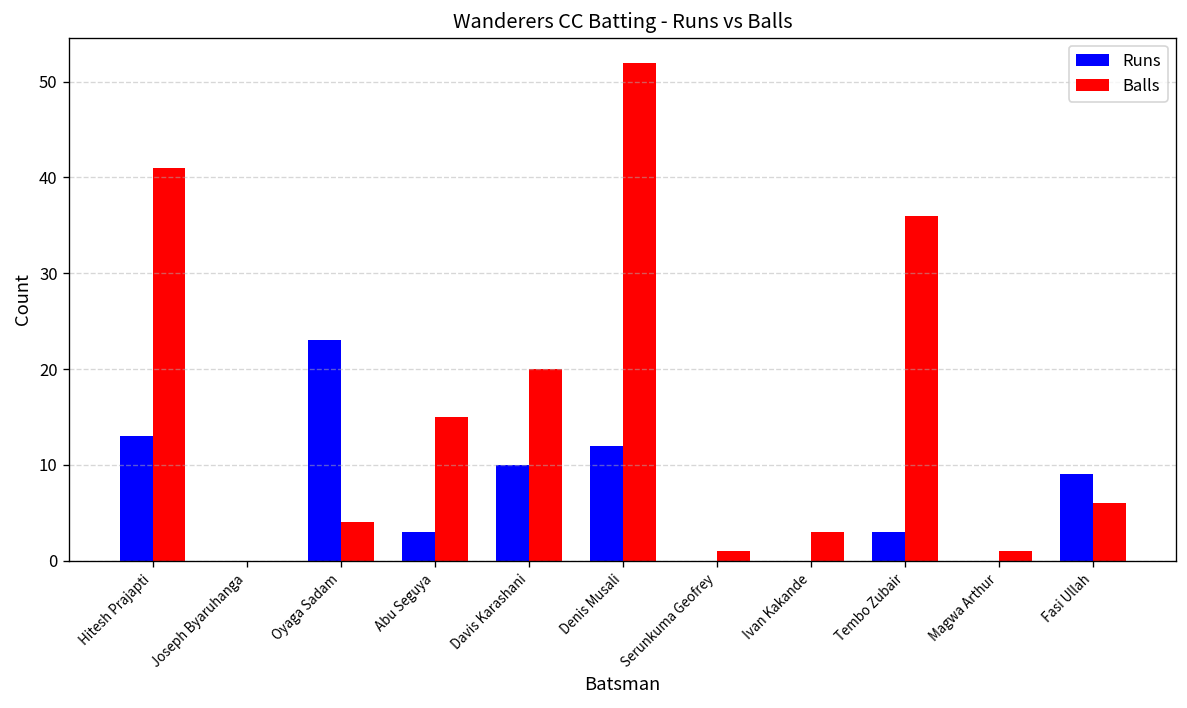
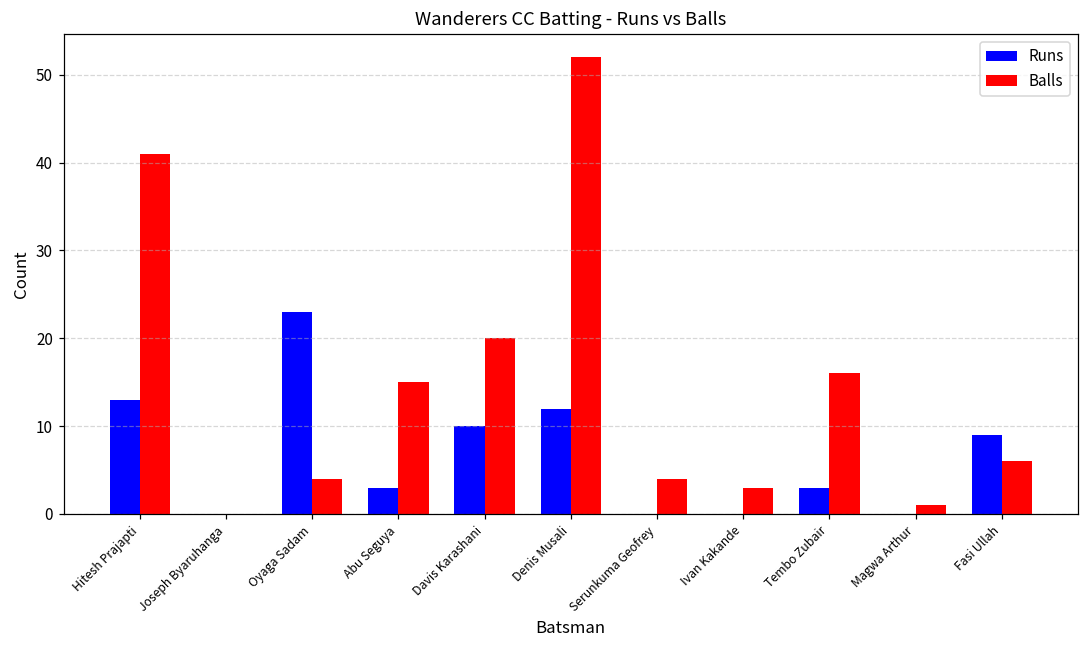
  {
    "Runs": {
      "Hitesh Prajapti": 13,
      "Joseph Byaruhanga": 0,
      "Oyaga Sadam": 23,
      "Abu Seguya": 3,
      "Davis Karashani": 10,
      "Denis Musali": 12,
      "Serunkuma Geofrey": 0,
      "Ivan Kakande": 0,
      "Tembo Zubair": 3,
      "Magwa Arthur": 0,
      "Fasi Ullah": 9
    },
    "Balls": {
      "Hitesh Prajapti": 41,
      "Joseph Byaruhanga": 0,
      "Oyaga Sadam": 4,
      "Abu Seguya": 15,
      "Davis Karashani": 20,
      "Denis Musali": 52,
-     "Serunkuma Geofrey": 1,
+     "Serunkuma Geofrey": 4,
      "Ivan Kakande": 3,
-     "Tembo Zubair": 36,
+     "Tembo Zubair": 16,
      "Magwa Arthur": 1,
      "Fasi Ullah": 6
    }
  }
